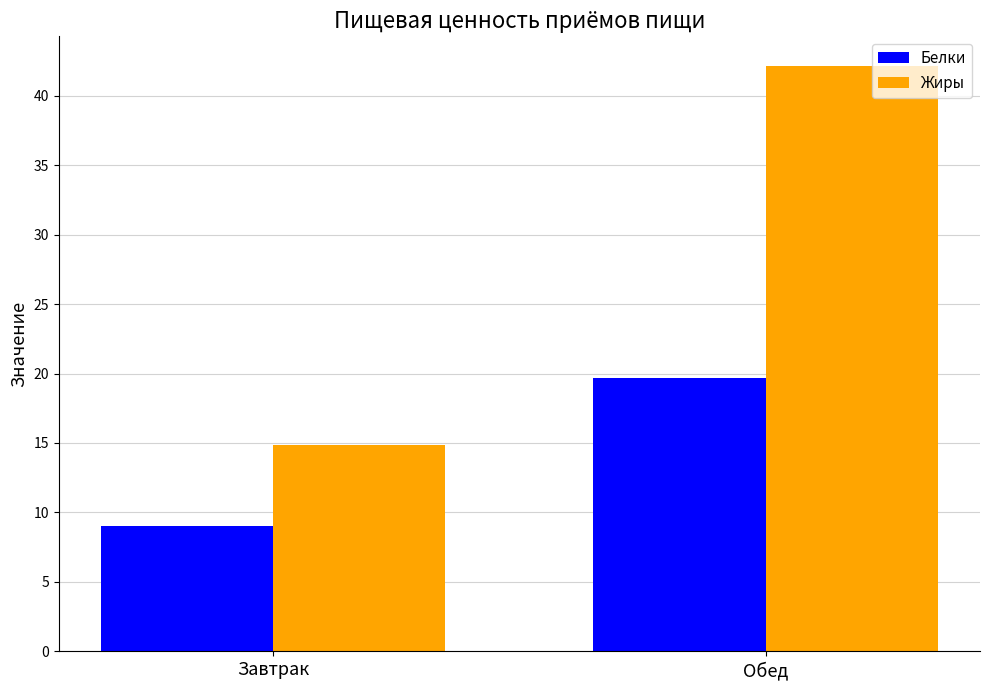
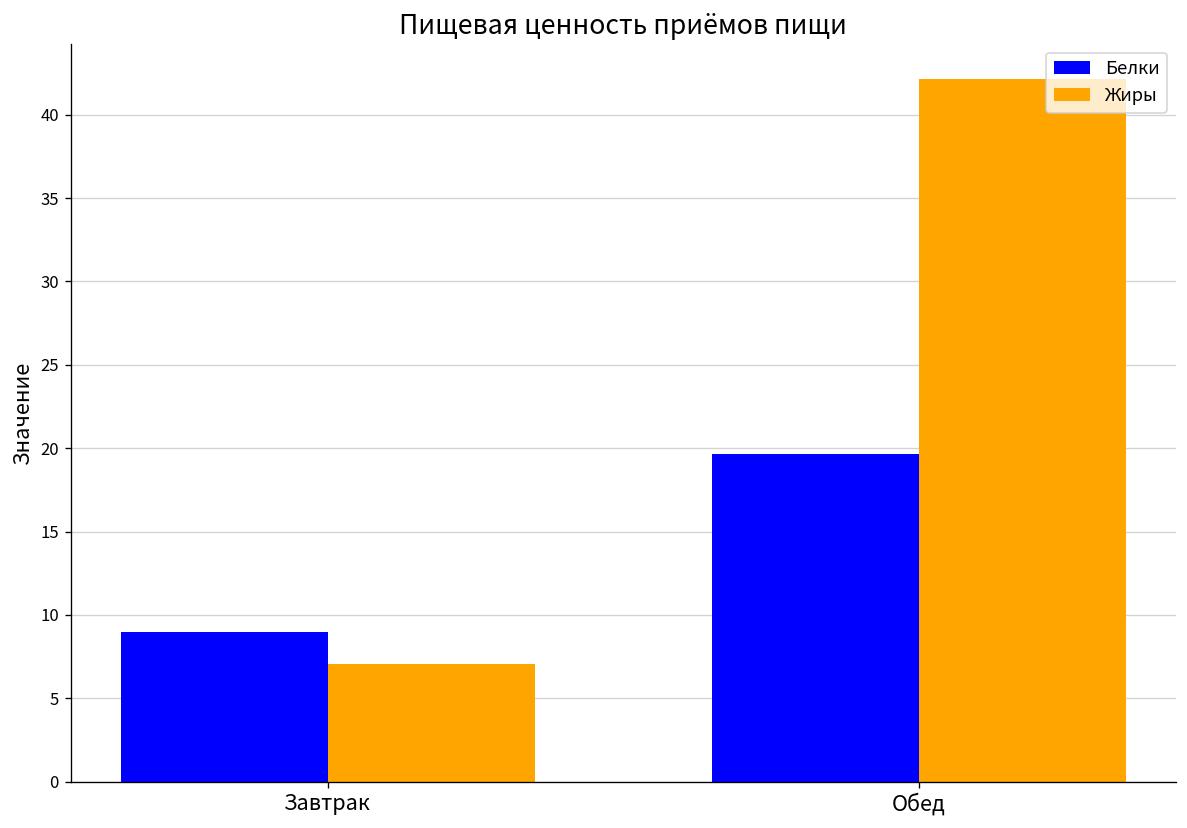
  {
    "Белки": {
      "Завтрак": 9.0,
      "Обед": 19.7
    },
    "Жиры": {
-     "Завтрак": 14.8,
+     "Завтрак": 7.1,
      "Обед": 42.2
    }
  }
